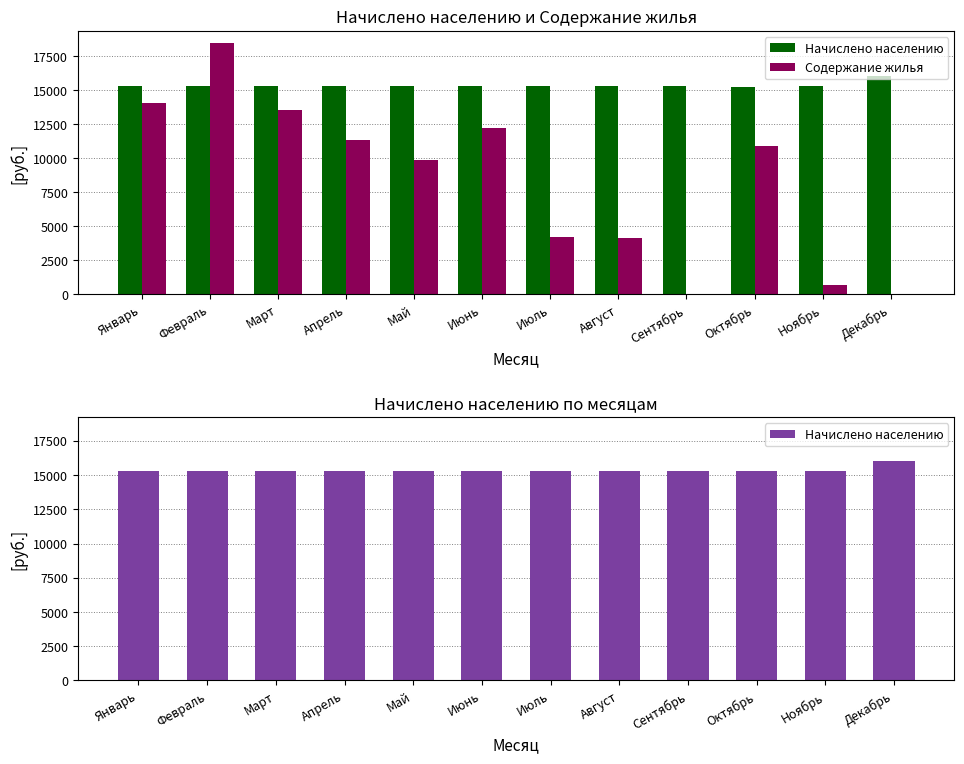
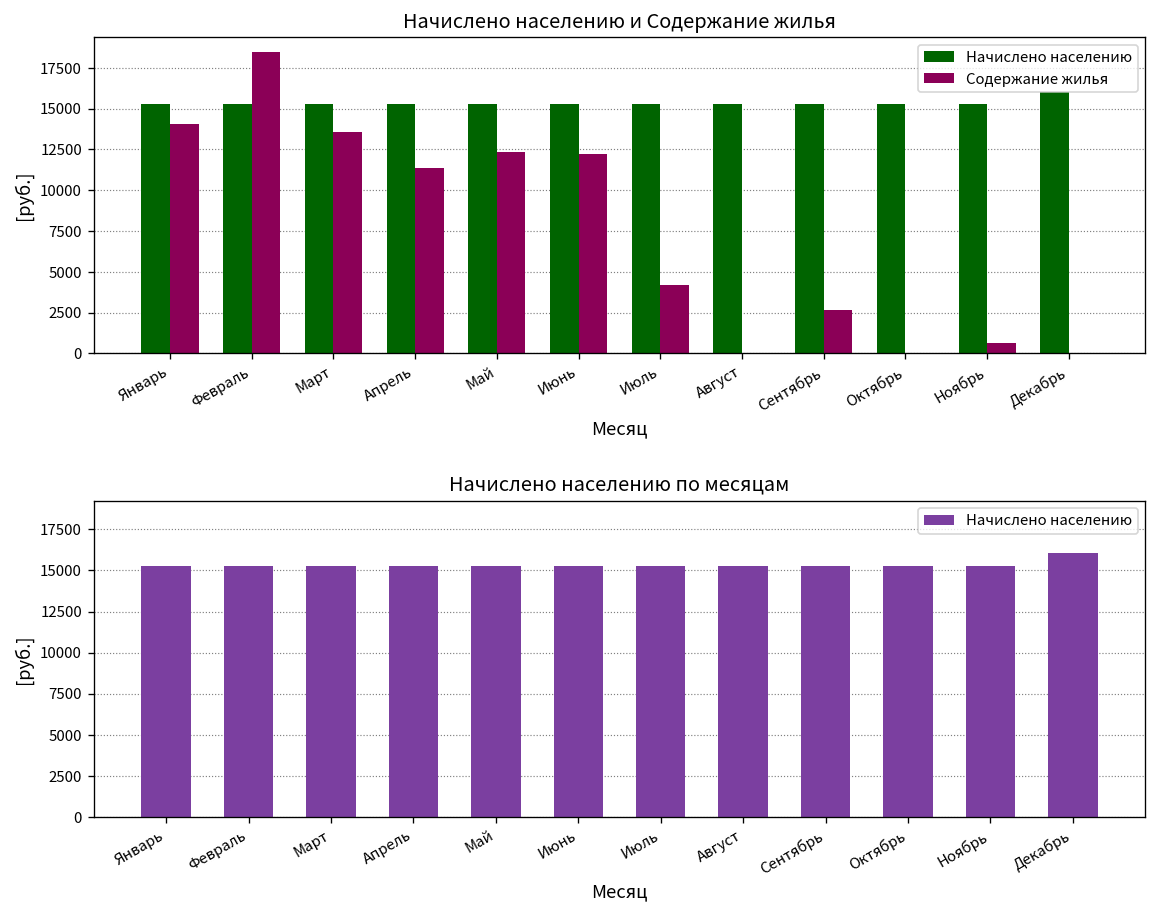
  {
    "Начислено населению и Содержание жилья": {
      "Содержание жилья": {
        "Январь": 14100,
        "Февраль": 18400,
        "Март": 13600,
        "Апрель": 11400,
-       "Май": 9900,
+       "Май": 12400,
        "Июнь": 12200,
        "Июль": 4200,
-       "Август": 4200,
-       "Сентябрь": 0,
-       "Октябрь": 10900,
+       "Август": 0,
+       "Сентябрь": 2700,
+       "Октябрь": 0,
        "Ноябрь": 700,
        "Декабрь": 0
      }
    },
    "Начислено населению по месяцам": {
      "Январь": 15300,
      "Февраль": 15300,
      "Март": 15300,
      "Апрель": 15300,
      "Май": 15300,
      "Июнь": 15300,
      "Июль": 15300,
      "Август": 15300,
      "Сентябрь": 15300,
      "Октябрь": 15300,
      "Ноябрь": 15300,
      "Декабрь": 16000
    }
  }
